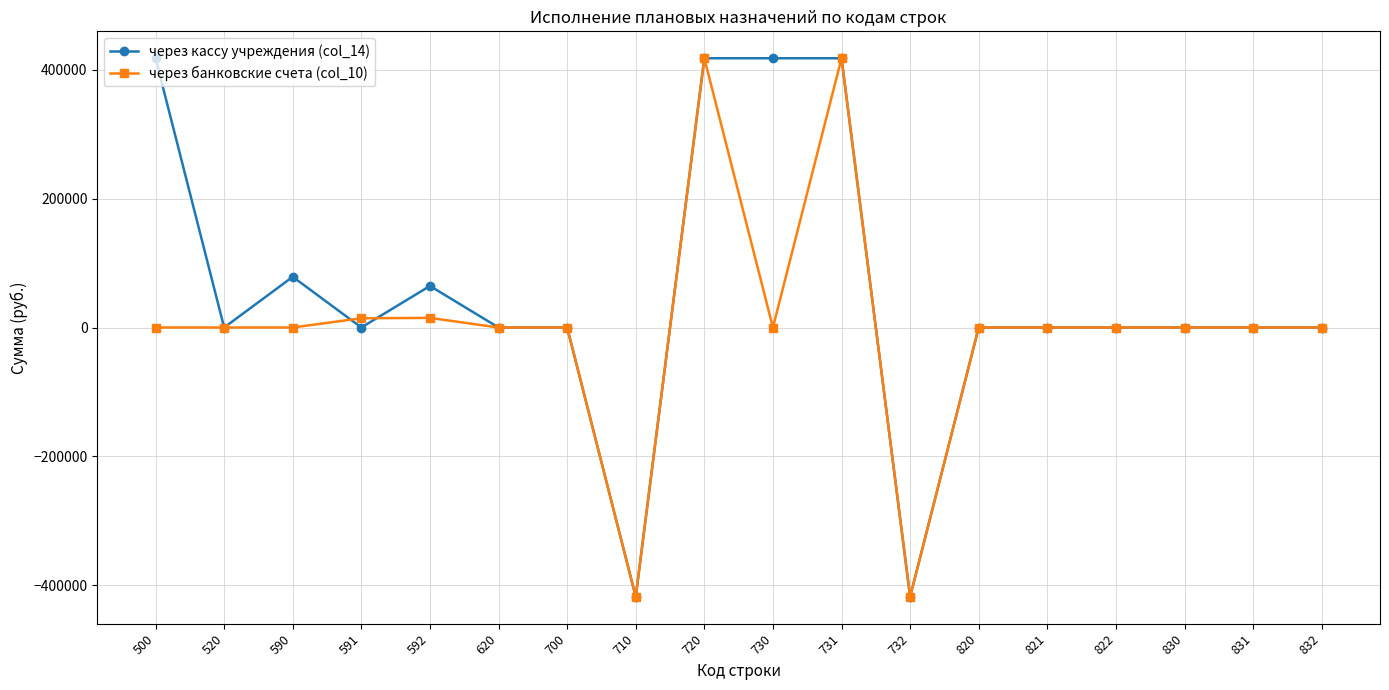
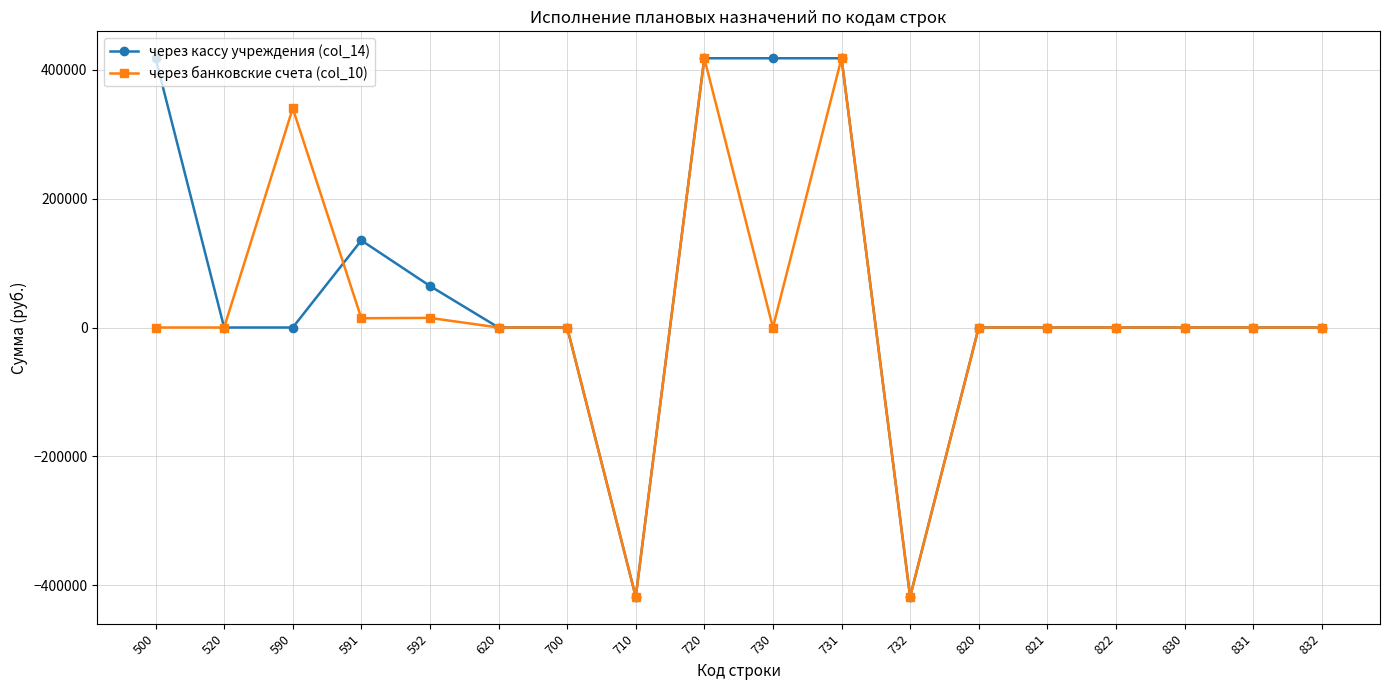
  {
    "через кассу учреждения (col_14)": {
-     "590": 80000,
-     "591": 0,
+     "590": 0,
+     "591": 140000,
      "592": 60000,
      "730": 420000
    },
    "через банковские счета (col_10)": {
      "500": 0,
-     "590": 0,
+     "590": 340000,
      "591": 10000,
      "592": 10000,
      "730": 0
    }
  }
